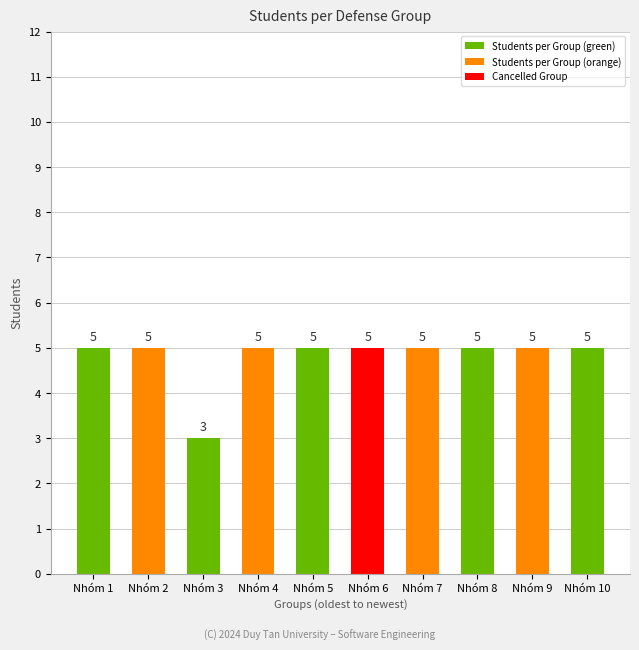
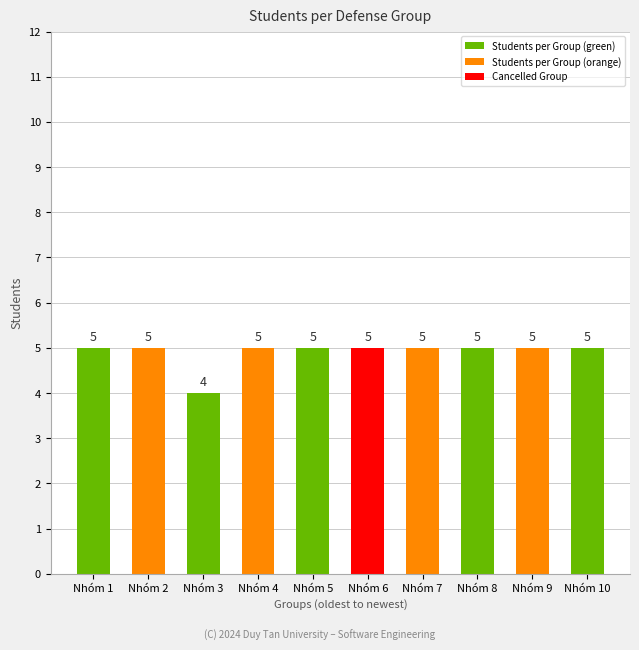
  {
    "Nhóm 1": 5,
    "Nhóm 2": 5,
-   "Nhóm 3": 3,
+   "Nhóm 3": 4,
    "Nhóm 4": 5,
    "Nhóm 5": 5,
    "Nhóm 6": 5,
    "Nhóm 7": 5,
    "Nhóm 8": 5,
    "Nhóm 9": 5,
    "Nhóm 10": 5
  }
